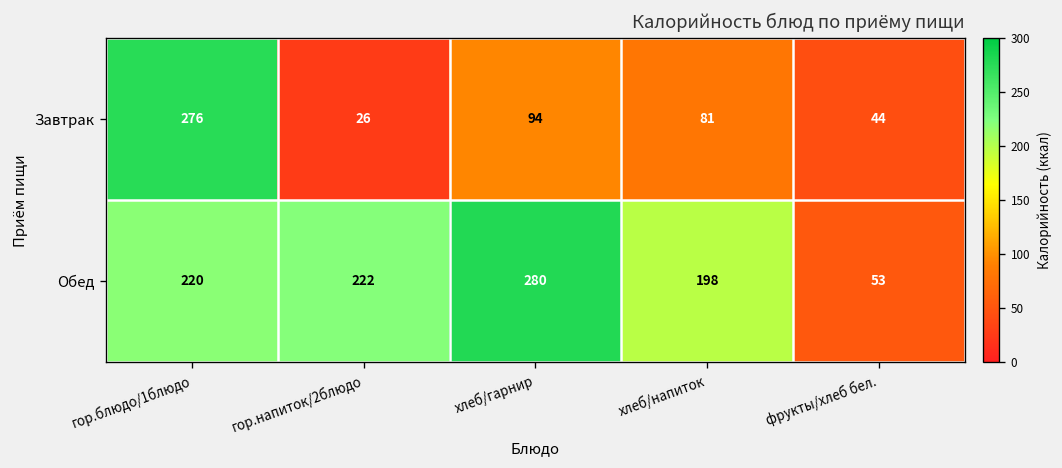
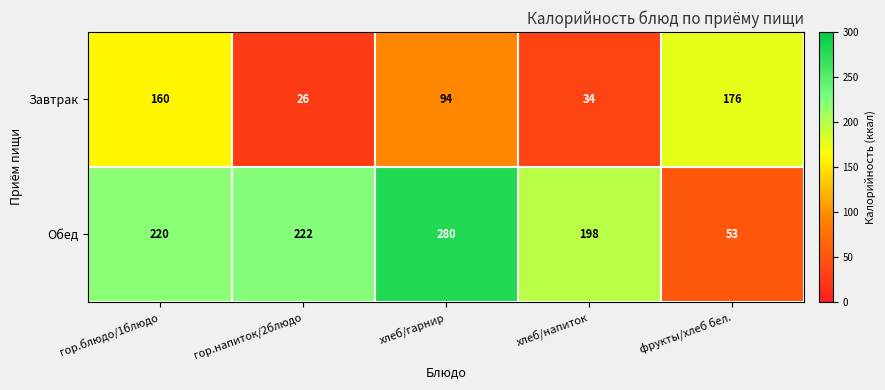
  {
    "Завтрак": {
-     "гор.блюдо/1блюдо": 276,
+     "гор.блюдо/1блюдо": 160,
      "гор.напиток/2блюдо": 26,
      "хлеб/гарнир": 94,
-     "хлеб/напиток": 81,
-     "фрукты/хлеб бел.": 44
+     "хлеб/напиток": 34,
+     "фрукты/хлеб бел.": 176
    },
    "Обед": {
      "гор.блюдо/1блюдо": 220,
      "гор.напиток/2блюдо": 222,
      "хлеб/гарнир": 280,
      "хлеб/напиток": 198,
      "фрукты/хлеб бел.": 53
    }
  }
